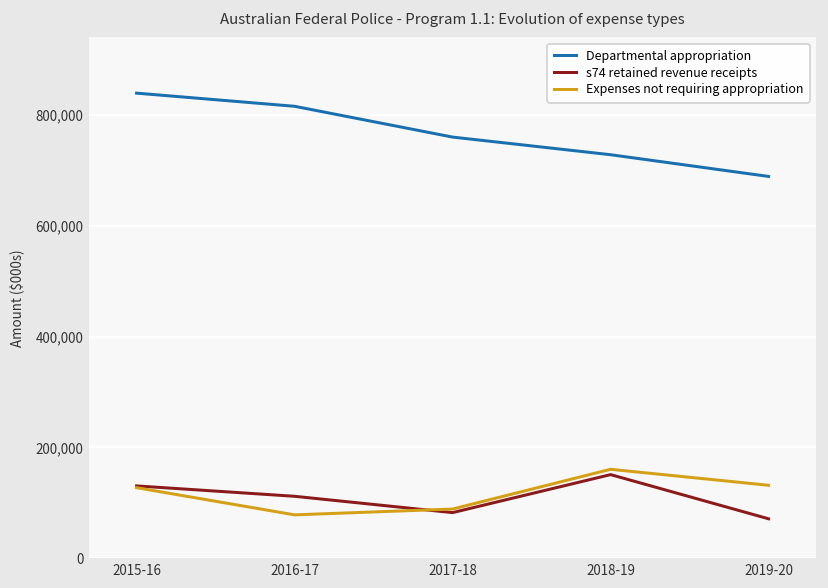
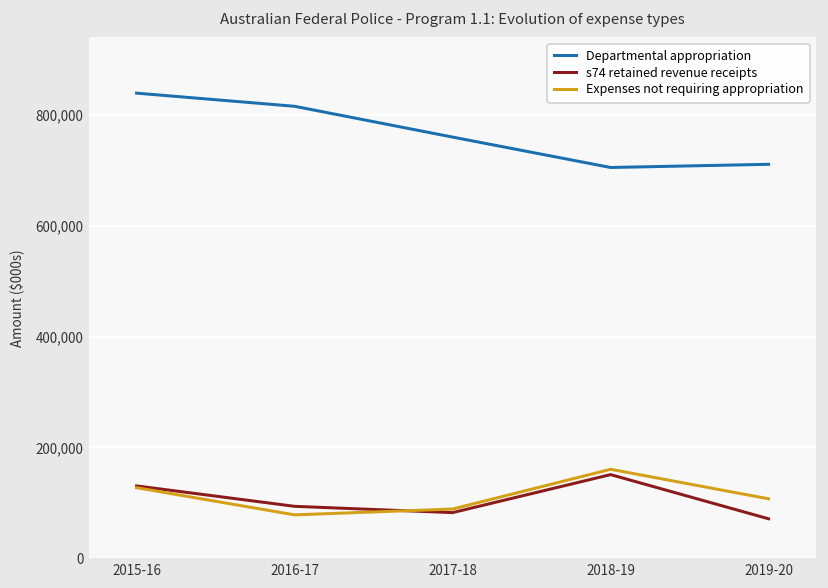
  {
    "Departmental appropriation": {
      "2015-16": "840,000",
      "2016-17": "820,000",
      "2017-18": "760,000",
-     "2018-19": "730,000",
-     "2019-20": "690,000"
+     "2018-19": "710,000",
+     "2019-20": "710,000"
    },
    "s74 retained revenue receipts": {
-     "2016-17": "110,000",
+     "2016-17": "90,000",
      "2017-18": "80,000",
      "2018-19": "150,000",
      "2019-20": "70,000"
    },
    "Expenses not requiring appropriation": {
      "2016-17": "80,000",
      "2017-18": "90,000",
      "2018-19": "160,000",
-     "2019-20": "130,000"
+     "2019-20": "110,000"
    }
  }
